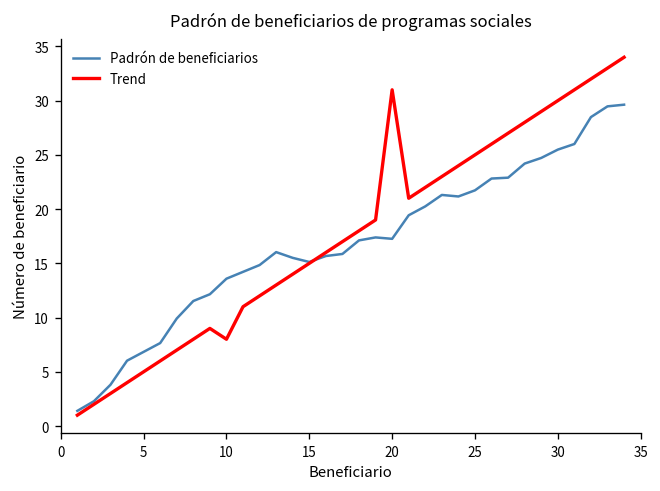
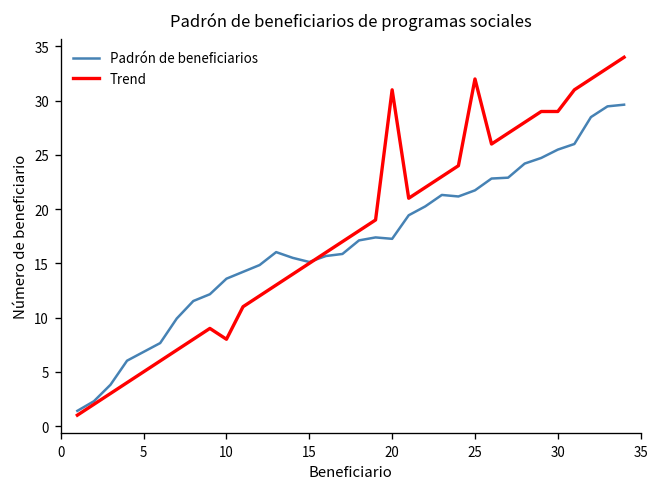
  {
    "Padrón de beneficiarios": {
      "5": 7,
      "10": 14,
      "20": 17,
      "25": 22,
      "30": 25
    },
    "Trend": {
      "5": 5,
      "10": 8,
      "20": 31,
-     "25": 25,
-     "30": 30
+     "25": 32,
+     "30": 29
    }
  }
